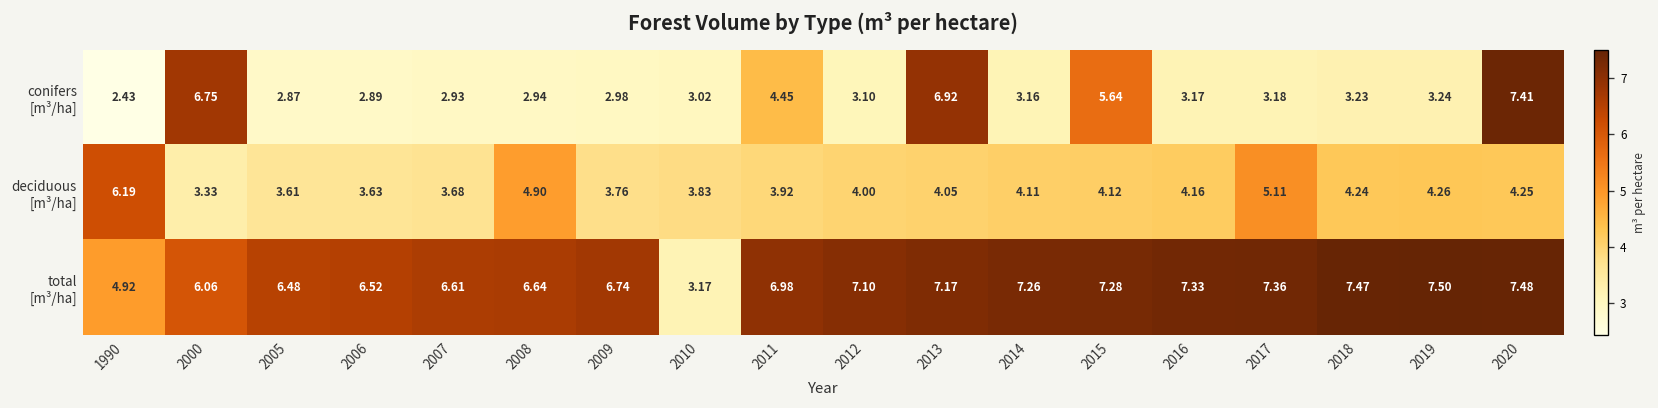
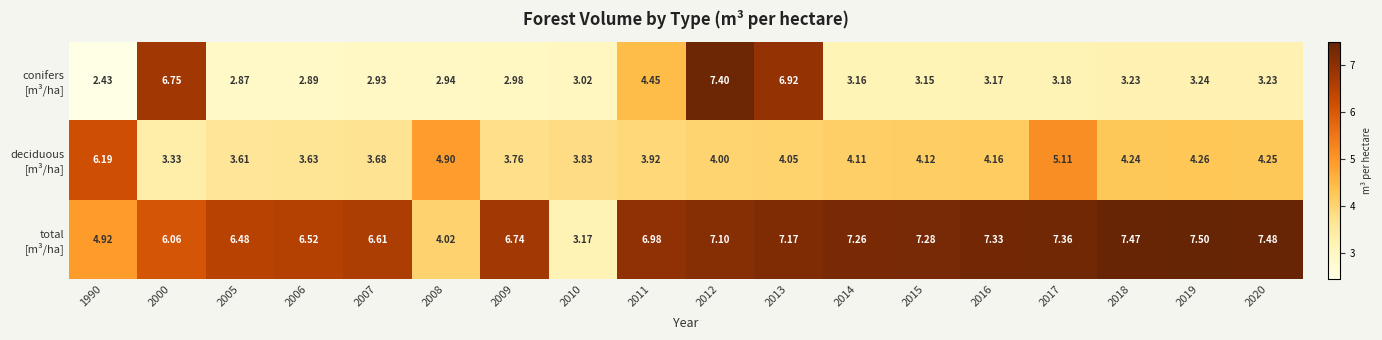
  {
    "conifers [m³/ha]": {
      "1990": 2.43,
      "2000": 6.75,
      "2005": 2.87,
      "2006": 2.89,
      "2007": 2.93,
      "2008": 2.94,
      "2009": 2.98,
      "2010": 3.02,
      "2011": 4.45,
-     "2012": 3.10,
+     "2012": 7.40,
      "2013": 6.92,
      "2014": 3.16,
-     "2015": 5.64,
+     "2015": 3.15,
      "2016": 3.17,
      "2017": 3.18,
      "2018": 3.23,
      "2019": 3.24,
-     "2020": 7.41
+     "2020": 3.23
    },
    "deciduous [m³/ha]": {
      "1990": 6.19,
      "2000": 3.33,
      "2005": 3.61,
      "2006": 3.63,
      "2007": 3.68,
      "2008": 4.90,
      "2009": 3.76,
      "2010": 3.83,
      "2011": 3.92,
      "2012": 4.00,
      "2013": 4.05,
      "2014": 4.11,
      "2015": 4.12,
      "2016": 4.16,
      "2017": 5.11,
      "2018": 4.24,
      "2019": 4.26,
      "2020": 4.25
    },
    "total [m³/ha]": {
      "1990": 4.92,
      "2000": 6.06,
      "2005": 6.48,
      "2006": 6.52,
      "2007": 6.61,
-     "2008": 6.64,
+     "2008": 4.02,
      "2009": 6.74,
      "2010": 3.17,
      "2011": 6.98,
      "2012": 7.10,
      "2013": 7.17,
      "2014": 7.26,
      "2015": 7.28,
      "2016": 7.33,
      "2017": 7.36,
      "2018": 7.47,
      "2019": 7.50,
      "2020": 7.48
    }
  }
